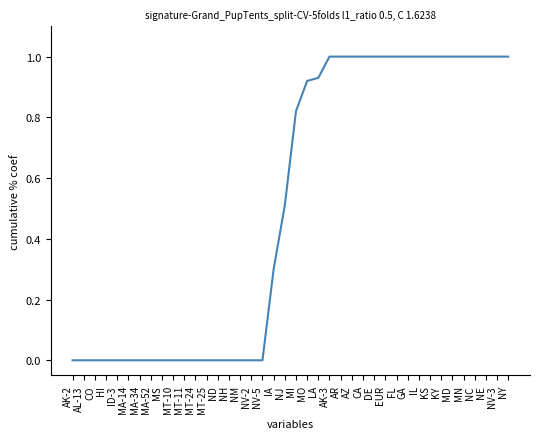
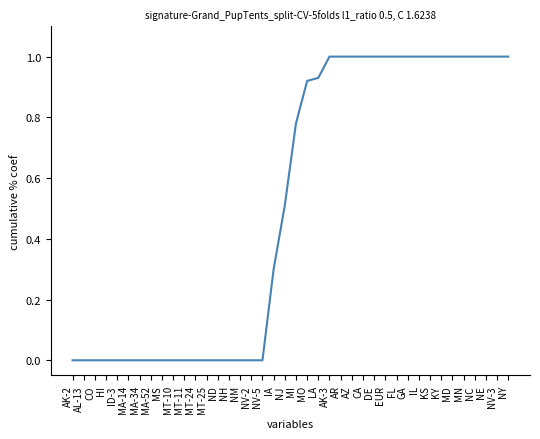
  {
    "AK-2": 0.00,
    "AL-13": 0.00,
    "CO": 0.00,
    "HI": 0.00,
    "ID-3": 0.00,
    "MA-14": 0.00,
    "MA-34": 0.00,
    "MA-52": 0.00,
    "MS": 0.00,
    "MT-10": 0.00,
    "MT-11": 0.00,
    "MT-24": 0.00,
    "MT-25": 0.00,
    "ND": 0.00,
    "NH": 0.00,
    "NM": 0.00,
    "NV-2": 0.00,
    "NV-5": 0.00,
    "IA": 0.30,
    "NJ": 0.51,
-   "MI": 0.82,
+   "MI": 0.78,
    "MO": 0.92,
    "LA": 0.93,
    "AK-3": 1.00,
    "AR": 1.00,
    "AZ": 1.00,
    "CA": 1.00,
    "DE": 1.00,
    "EUR": 1.00,
    "FL": 1.00,
    "GA": 1.00,
    "IL": 1.00,
    "KS": 1.00,
    "KY": 1.00,
    "MD": 1.00,
    "MN": 1.00,
    "NC": 1.00,
    "NE": 1.00,
    "NV-3": 1.00,
    "NY": 1.00
  }
